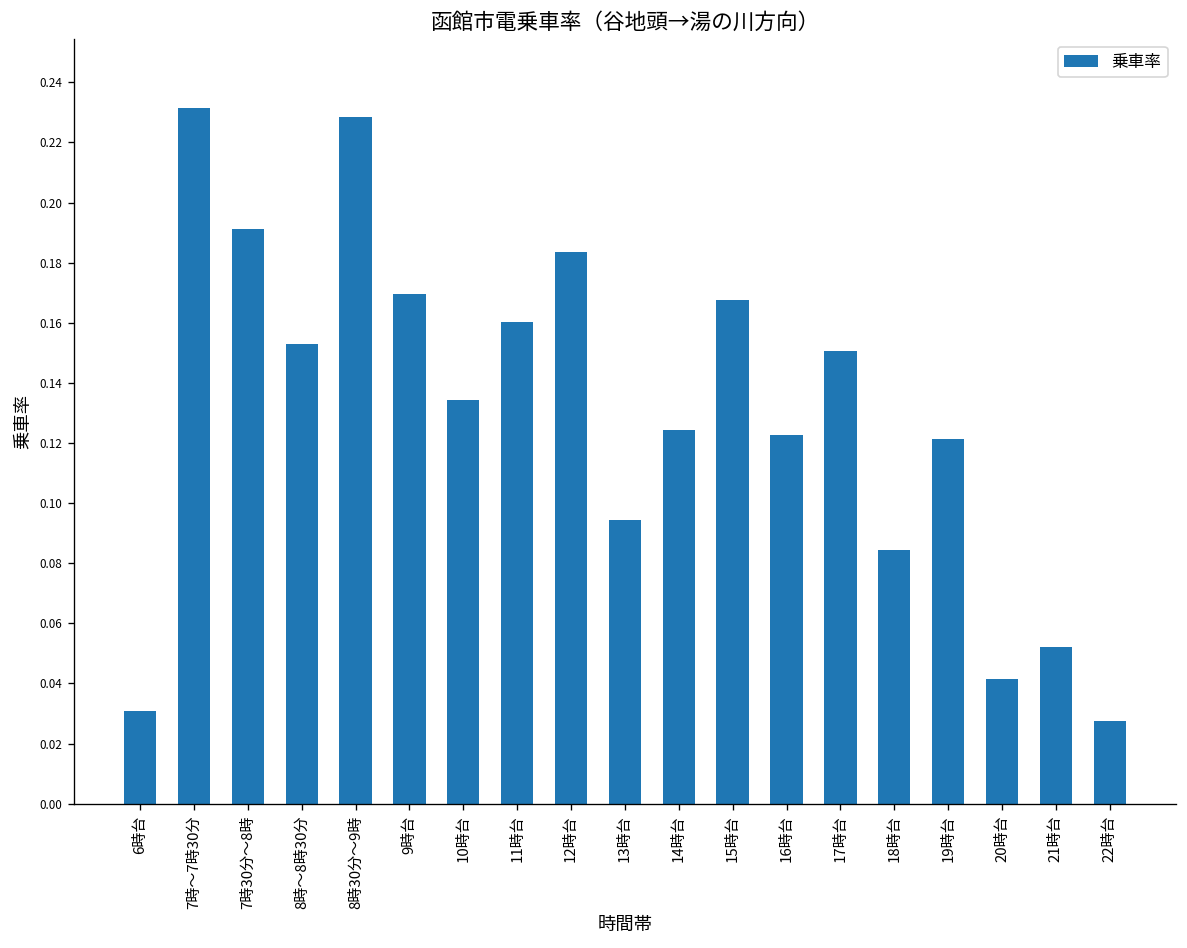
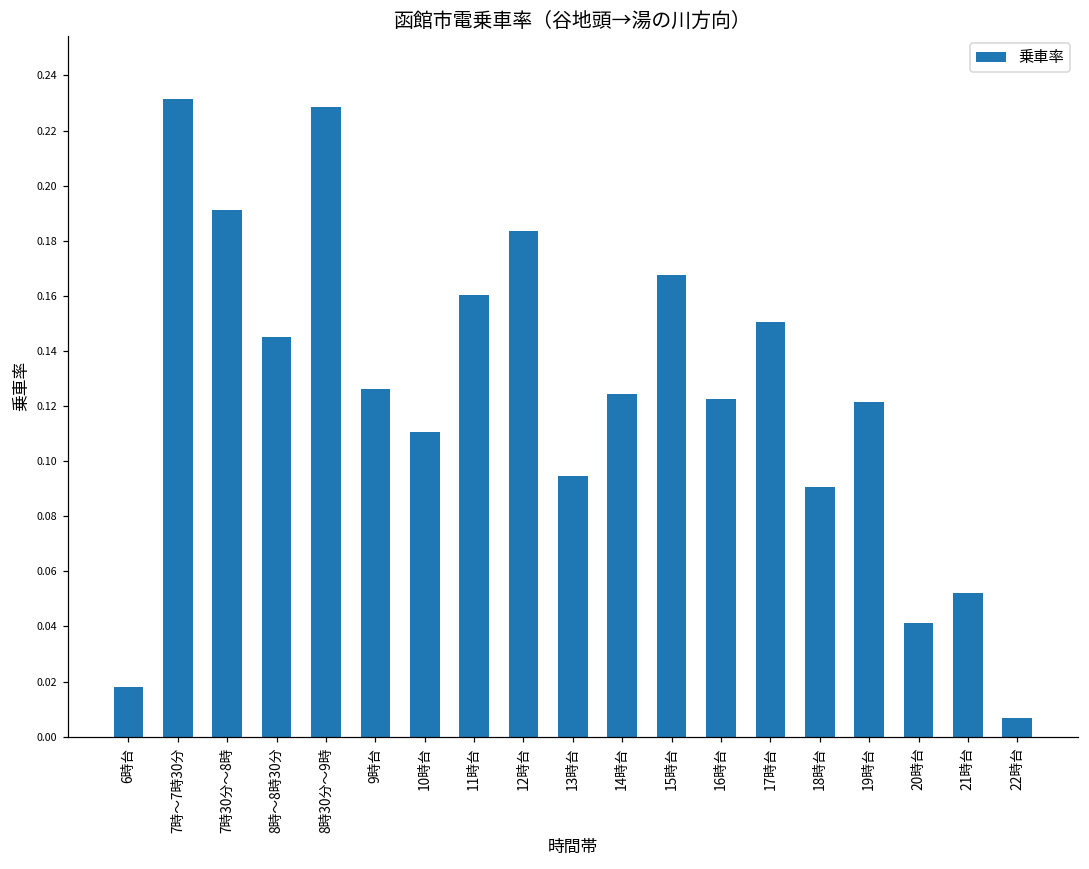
  {
-   "6時台": 0.031,
+   "6時台": 0.018,
    "7時～7時30分": 0.231,
    "7時30分～8時": 0.191,
-   "8時～8時30分": 0.153,
+   "8時～8時30分": 0.145,
    "8時30分～9時": 0.228,
-   "9時台": 0.170,
-   "10時台": 0.134,
+   "9時台": 0.126,
+   "10時台": 0.111,
    "11時台": 0.160,
    "12時台": 0.184,
    "13時台": 0.094,
    "14時台": 0.124,
    "15時台": 0.167,
    "16時台": 0.123,
    "17時台": 0.151,
-   "18時台": 0.084,
+   "18時台": 0.091,
    "19時台": 0.121,
    "20時台": 0.041,
    "21時台": 0.052,
-   "22時台": 0.027
+   "22時台": 0.007
  }
